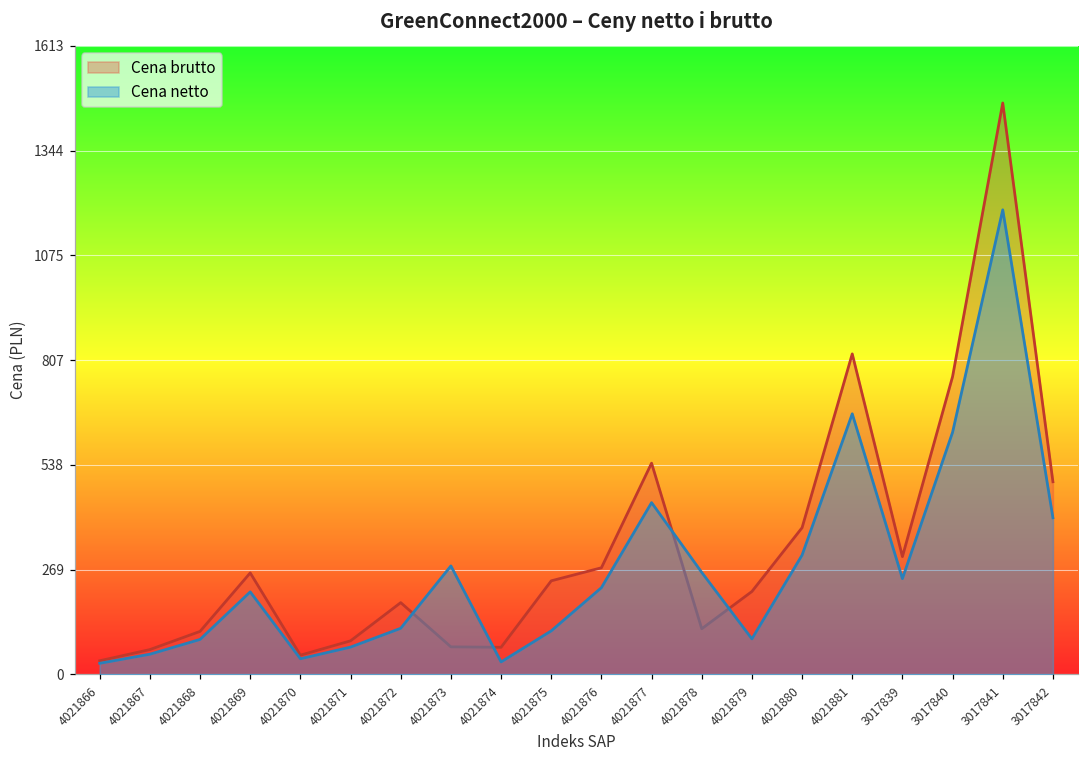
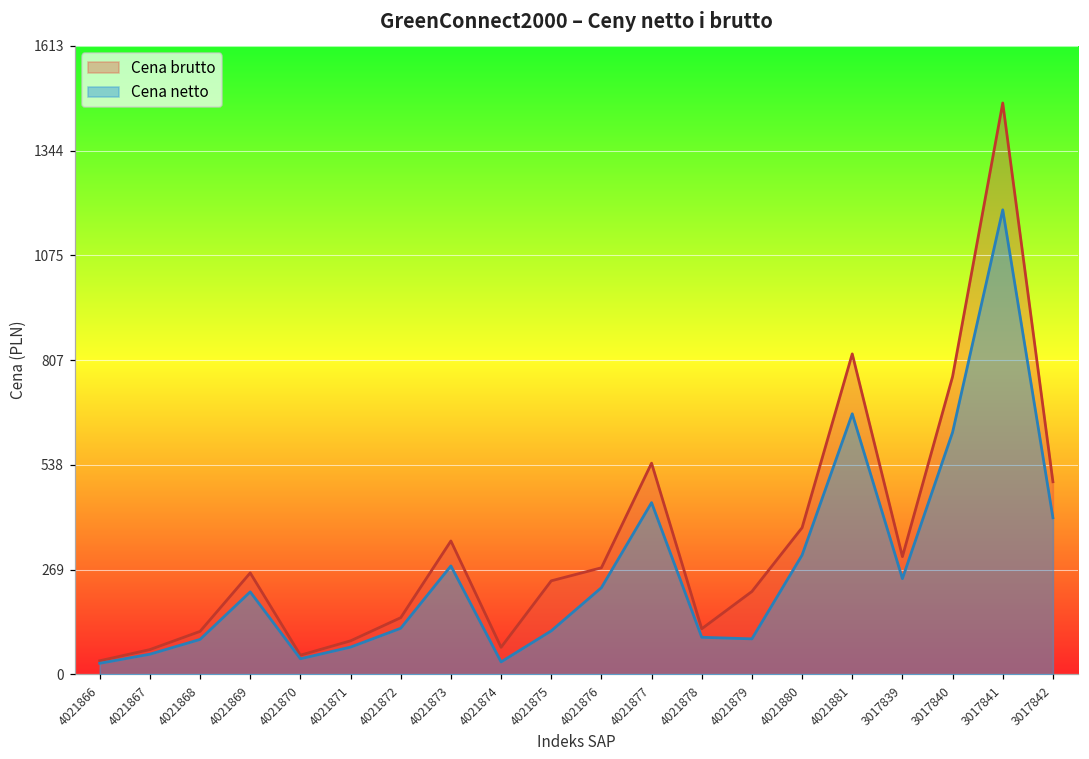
  {
    "Cena brutto": {
      "4021867": 60,
      "4021868": 110,
      "4021869": 260,
      "4021870": 50,
      "4021871": 90,
-     "4021872": 180,
-     "4021873": 70,
+     "4021872": 150,
+     "4021873": 340,
      "4021874": 70,
      "4021875": 240,
      "4021876": 270,
      "4021877": 540,
      "4021878": 120,
      "4021879": 210,
      "4021880": 380,
      "4021881": 820,
      "3017839": 300,
      "3017840": 760,
      "3017841": 1470,
      "3017842": 490
    },
    "Cena netto": {
      "4021867": 50,
      "4021868": 90,
      "4021869": 210,
      "4021870": 40,
      "4021871": 70,
      "4021872": 120,
      "4021873": 280,
      "4021874": 30,
      "4021875": 110,
      "4021876": 220,
      "4021877": 440,
-     "4021878": 260,
+     "4021878": 90,
      "4021879": 90,
      "4021880": 310,
      "4021881": 670,
      "3017839": 250,
      "3017840": 620,
      "3017841": 1190,
      "3017842": 400
    }
  }
